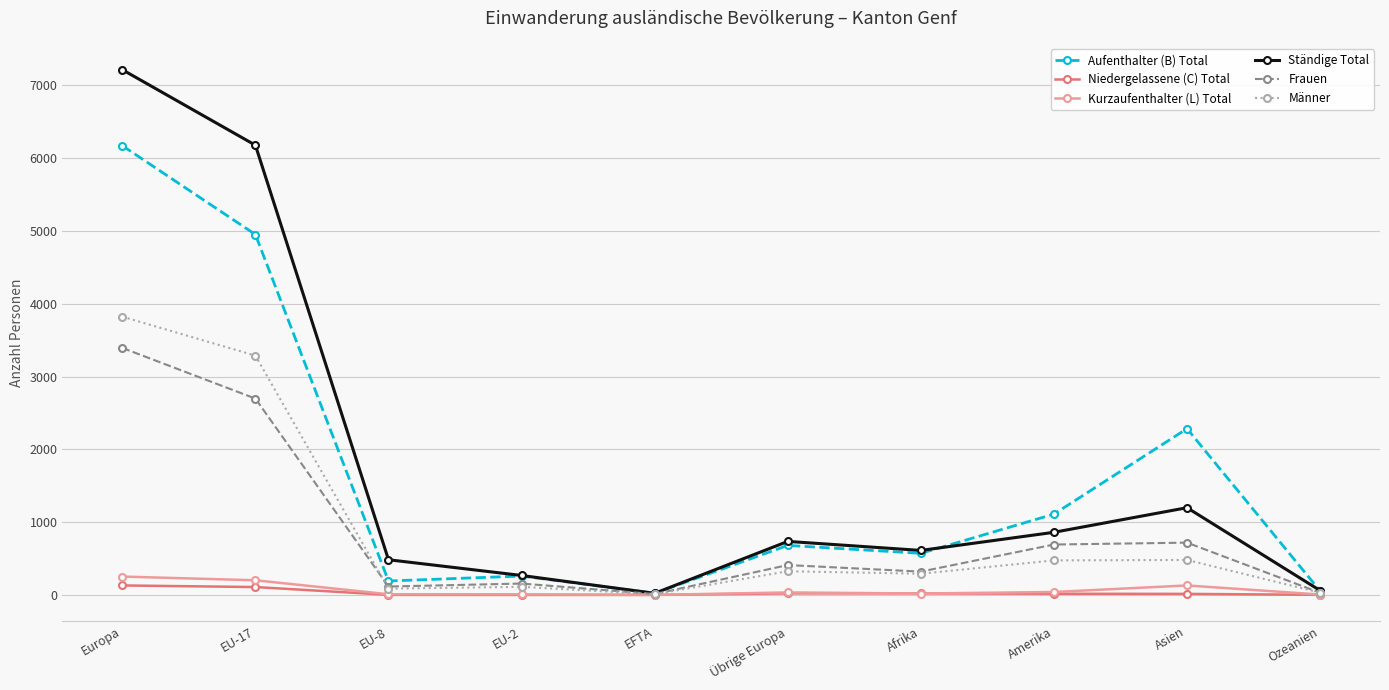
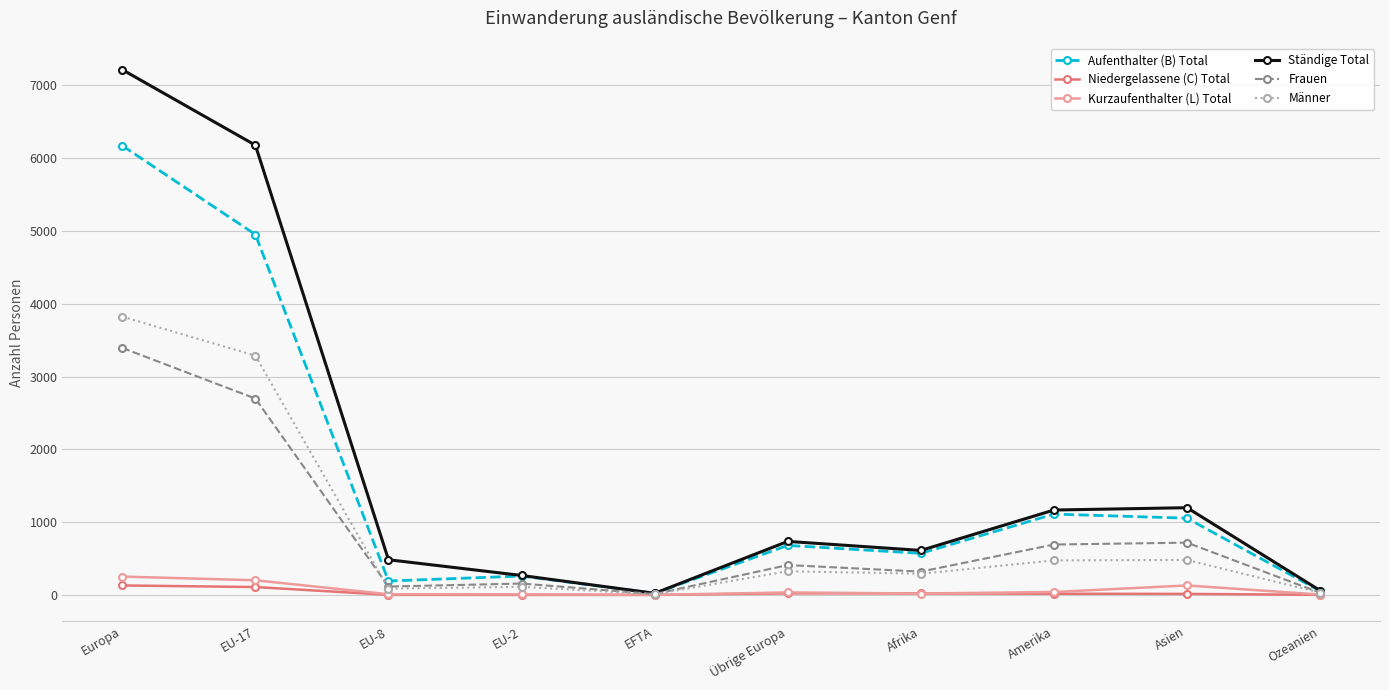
  {
    "Aufenthalter (B) Total": {
      "Europa": 6200,
      "EU-17": 5000,
      "EU-8": 200,
      "Übrige Europa": 700,
      "Afrika": 600,
      "Amerika": 1100,
-     "Asien": 2300
+     "Asien": 1100
    },
    "Ständige Total": {
      "Europa": 7200,
      "EU-17": 6200,
      "EU-8": 500,
      "Übrige Europa": 700,
      "Afrika": 600,
-     "Amerika": 900,
+     "Amerika": 1200,
      "Asien": 1200
    }
  }
